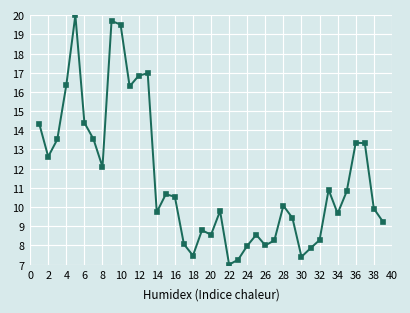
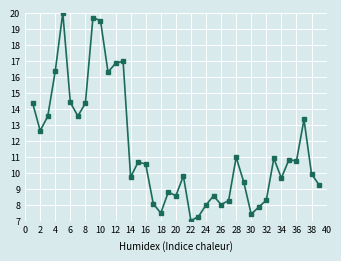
  {
    "2": 12.6,
    "4": 16.4,
    "6": 14.4,
-   "8": 12.1,
+   "8": 14.4,
    "10": 19.5,
    "12": 16.8,
    "14": 9.7,
    "16": 10.5,
    "18": 7.5,
    "20": 8.6,
    "22": 7.0,
    "24": 8.0,
    "26": 8.0,
-   "28": 10.1,
+   "28": 11.0,
    "30": 7.4,
    "32": 8.3,
    "34": 9.7,
-   "36": 13.4,
+   "36": 10.7,
    "38": 9.9
  }
